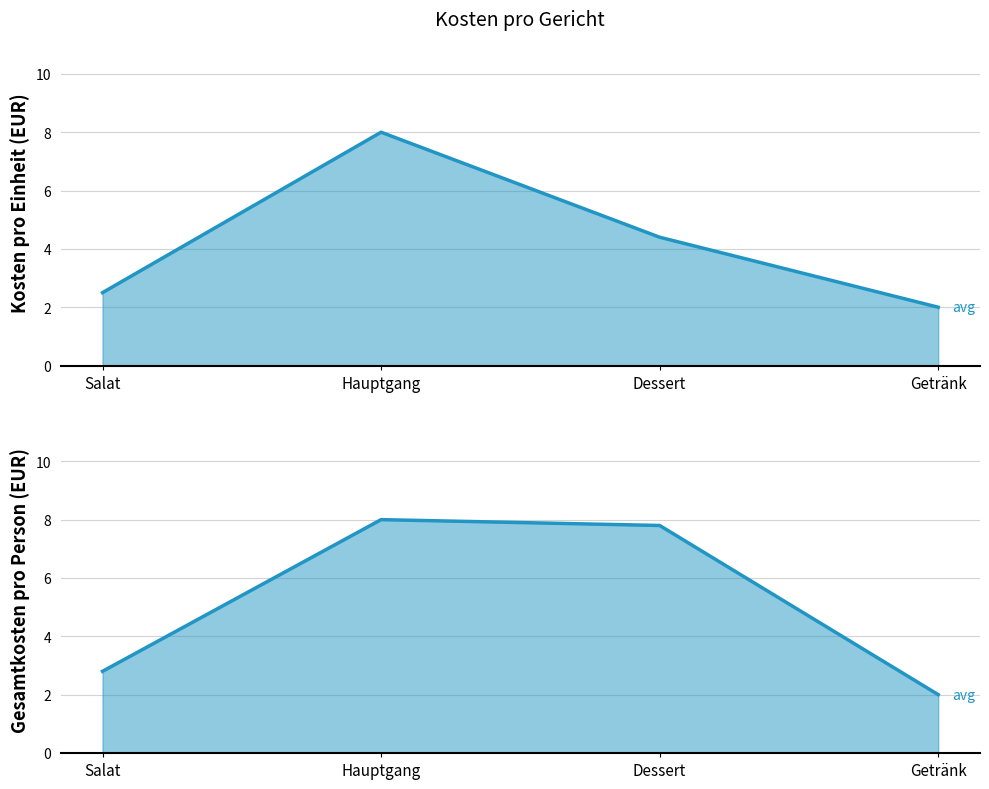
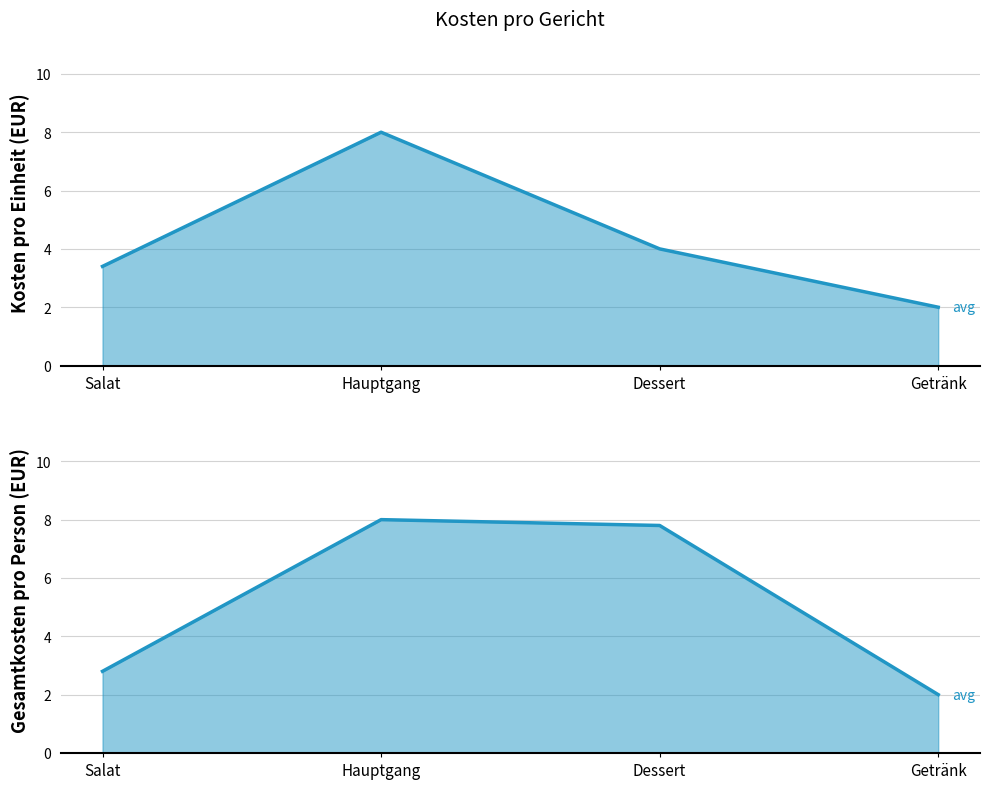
  {
    "Kosten pro Gericht": {
-     "Salat": 2.5,
+     "Salat": 3.4,
      "Hauptgang": 8.0,
-     "Dessert": 4.4,
+     "Dessert": 4.0,
      "Getränk": 2.0
    }
  }
